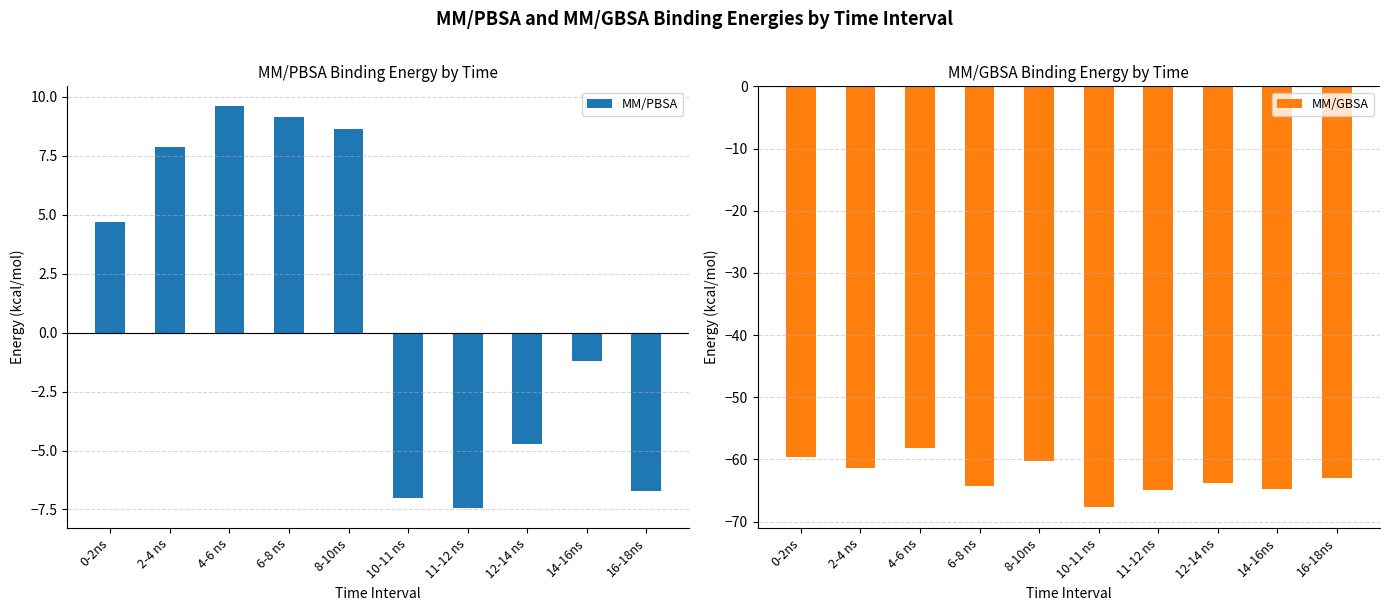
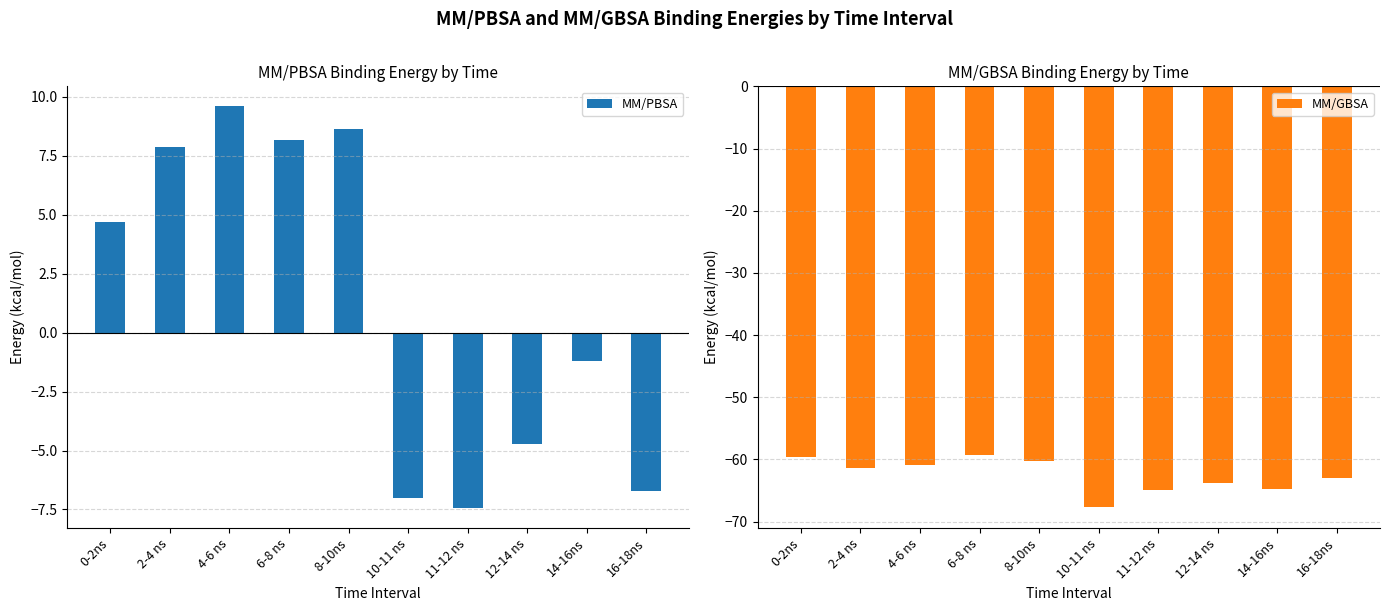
  {
    "MM/PBSA Binding Energy by Time": {
      "0-2ns": 4.7,
      "2-4 ns": 7.9,
      "4-6 ns": 9.6,
-     "6-8 ns": 9.1,
+     "6-8 ns": 8.2,
      "8-10ns": 8.6,
      "10-11 ns": -7.0,
      "11-12 ns": -7.4,
      "12-14 ns": -4.7,
      "14-16ns": -1.2,
      "16-18ns": -6.7
    },
    "MM/GBSA Binding Energy by Time": {
      "0-2ns": -60,
      "2-4 ns": -61,
-     "4-6 ns": -58,
-     "6-8 ns": -64,
+     "4-6 ns": -61,
+     "6-8 ns": -59,
      "8-10ns": -60,
      "10-11 ns": -68,
      "11-12 ns": -65,
      "12-14 ns": -64,
      "14-16ns": -65,
      "16-18ns": -63
    }
  }
